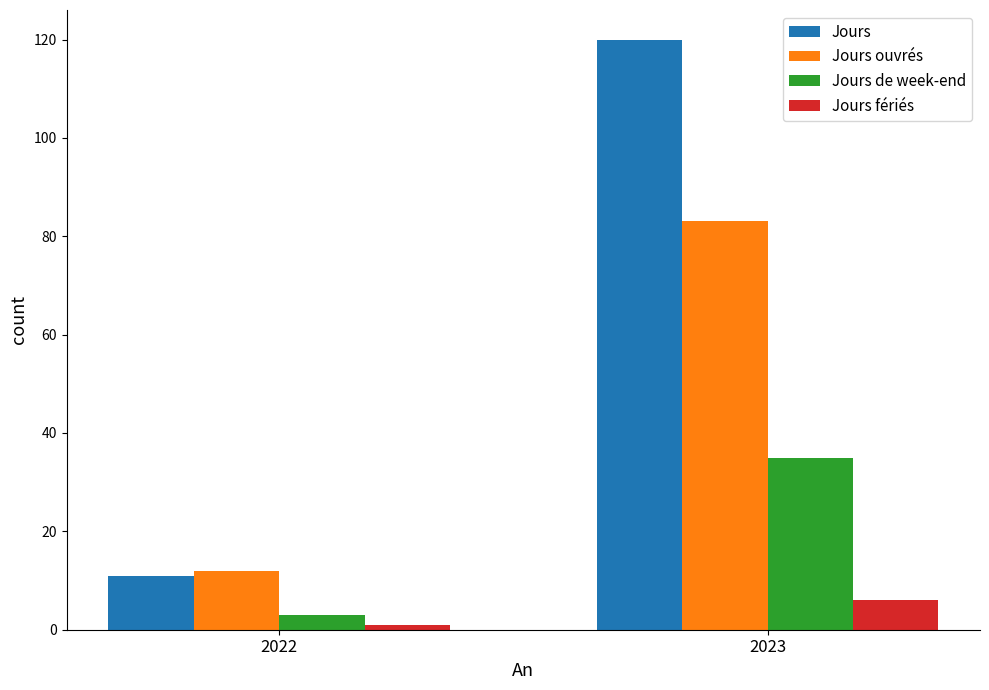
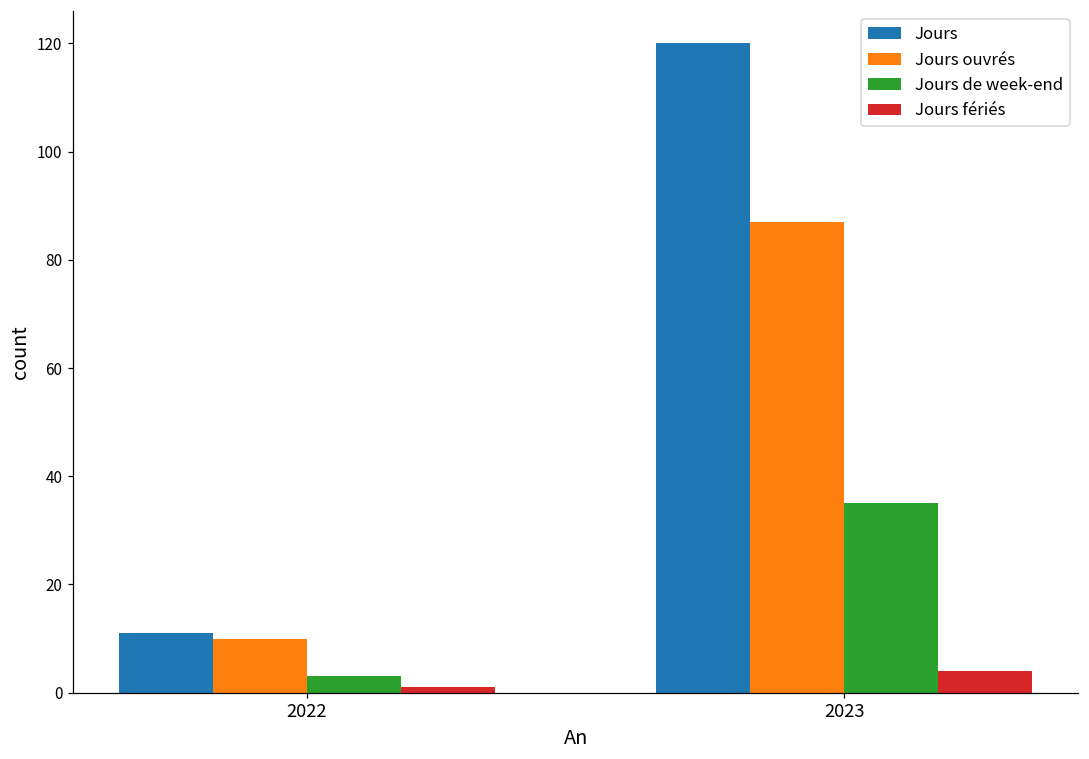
  {
    "Jours": {
      "2022": 11,
      "2023": 120
    },
    "Jours ouvrés": {
-     "2022": 12,
-     "2023": 83
+     "2022": 10,
+     "2023": 87
    },
    "Jours de week-end": {
      "2022": 3,
      "2023": 35
    },
    "Jours fériés": {
      "2022": 1,
-     "2023": 6
+     "2023": 4
    }
  }
